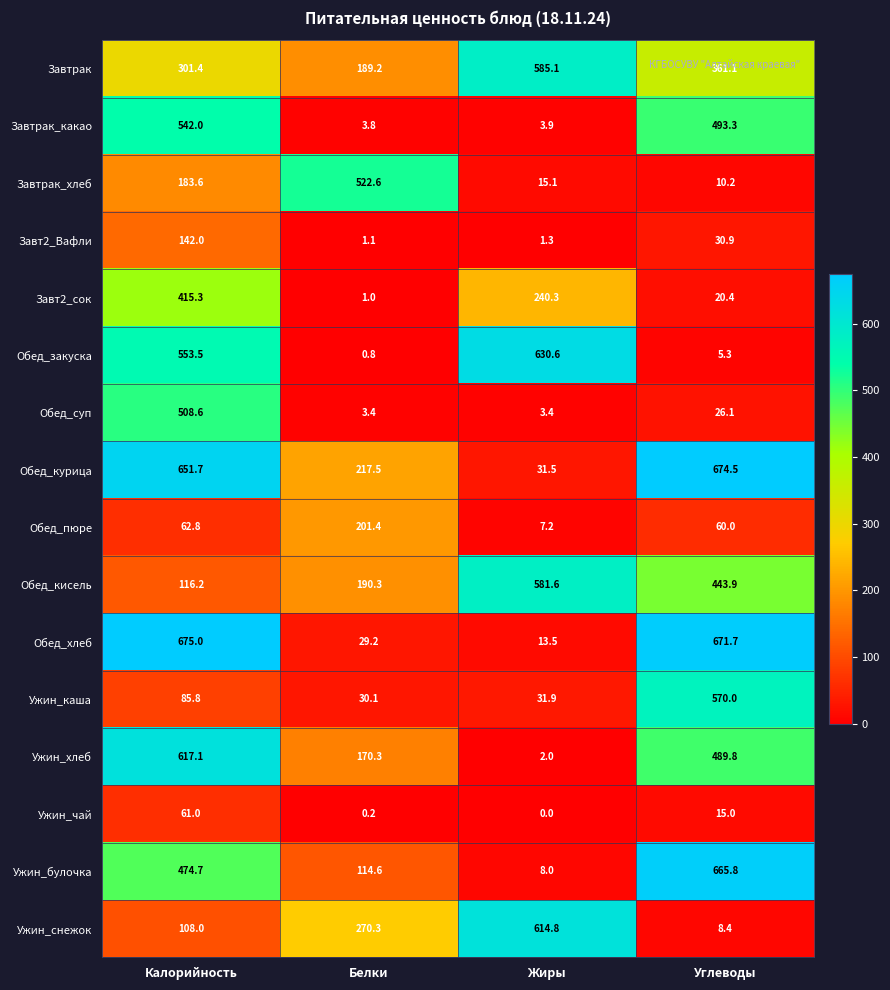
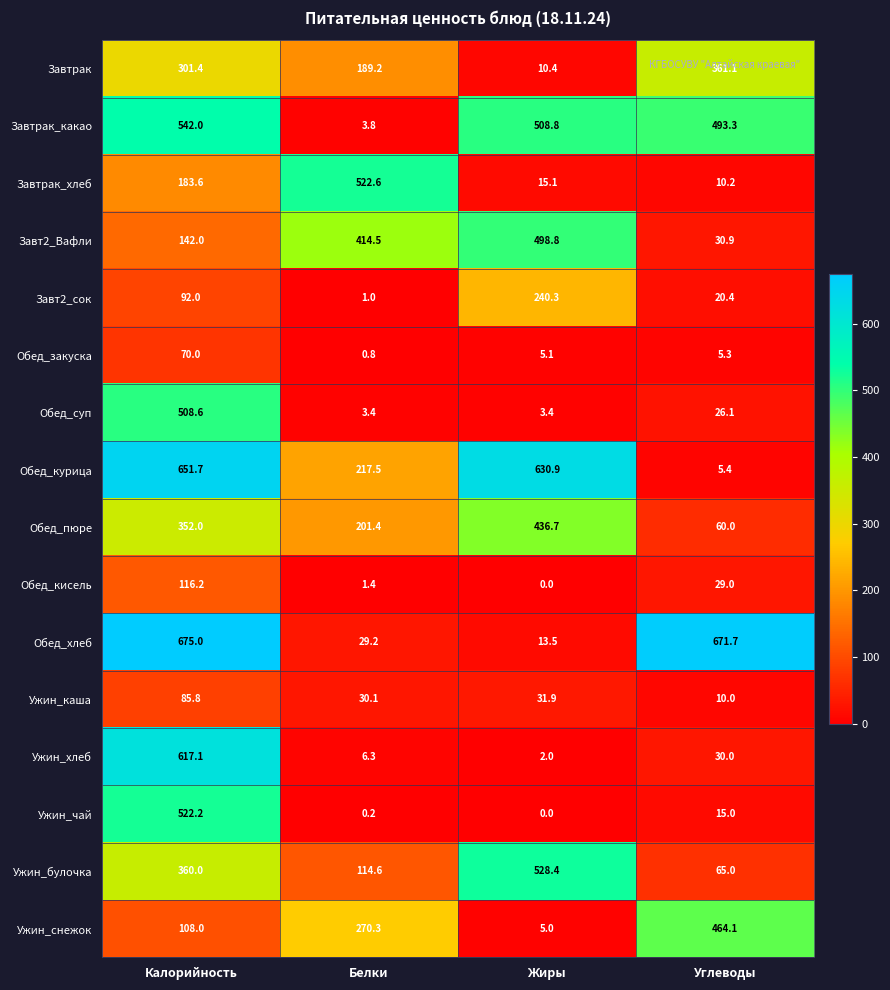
  {
    "Завтрак": {
      "Калорийность": 301.4,
      "Белки": 189.2,
-     "Жиры": 585.1
+     "Жиры": 10.4
    },
    "Завтрак_какао": {
      "Калорийность": 542.0,
      "Белки": 3.8,
-     "Жиры": 3.9,
+     "Жиры": 508.8,
      "Углеводы": 493.3
    },
    "Завтрак_хлеб": {
      "Калорийность": 183.6,
      "Белки": 522.6,
      "Жиры": 15.1,
      "Углеводы": 10.2
    },
    "Завт2_Вафли": {
      "Калорийность": 142.0,
-     "Белки": 1.1,
-     "Жиры": 1.3,
+     "Белки": 414.5,
+     "Жиры": 498.8,
      "Углеводы": 30.9
    },
    "Завт2_сок": {
-     "Калорийность": 415.3,
+     "Калорийность": 92.0,
      "Белки": 1.0,
      "Жиры": 240.3,
      "Углеводы": 20.4
    },
    "Обед_закуска": {
-     "Калорийность": 553.5,
+     "Калорийность": 70.0,
      "Белки": 0.8,
-     "Жиры": 630.6,
+     "Жиры": 5.1,
      "Углеводы": 5.3
    },
    "Обед_суп": {
      "Калорийность": 508.6,
      "Белки": 3.4,
      "Жиры": 3.4,
      "Углеводы": 26.1
    },
    "Обед_курица": {
      "Калорийность": 651.7,
      "Белки": 217.5,
-     "Жиры": 31.5,
-     "Углеводы": 674.5
+     "Жиры": 630.9,
+     "Углеводы": 5.4
    },
    "Обед_пюре": {
-     "Калорийность": 62.8,
+     "Калорийность": 352.0,
      "Белки": 201.4,
-     "Жиры": 7.2,
+     "Жиры": 436.7,
      "Углеводы": 60.0
    },
    "Обед_кисель": {
      "Калорийность": 116.2,
-     "Белки": 190.3,
-     "Жиры": 581.6,
-     "Углеводы": 443.9
+     "Белки": 1.4,
+     "Жиры": 0.0,
+     "Углеводы": 29.0
    },
    "Обед_хлеб": {
      "Калорийность": 675.0,
      "Белки": 29.2,
      "Жиры": 13.5,
      "Углеводы": 671.7
    },
    "Ужин_каша": {
      "Калорийность": 85.8,
      "Белки": 30.1,
      "Жиры": 31.9,
-     "Углеводы": 570.0
+     "Углеводы": 10.0
    },
    "Ужин_хлеб": {
      "Калорийность": 617.1,
-     "Белки": 170.3,
+     "Белки": 6.3,
      "Жиры": 2.0,
-     "Углеводы": 489.8
+     "Углеводы": 30.0
    },
    "Ужин_чай": {
-     "Калорийность": 61.0,
+     "Калорийность": 522.2,
      "Белки": 0.2,
      "Жиры": 0.0,
      "Углеводы": 15.0
    },
    "Ужин_булочка": {
-     "Калорийность": 474.7,
+     "Калорийность": 360.0,
      "Белки": 114.6,
-     "Жиры": 8.0,
-     "Углеводы": 665.8
+     "Жиры": 528.4,
+     "Углеводы": 65.0
    },
    "Ужин_снежок": {
      "Калорийность": 108.0,
      "Белки": 270.3,
-     "Жиры": 614.8,
-     "Углеводы": 8.4
+     "Жиры": 5.0,
+     "Углеводы": 464.1
    }
  }
